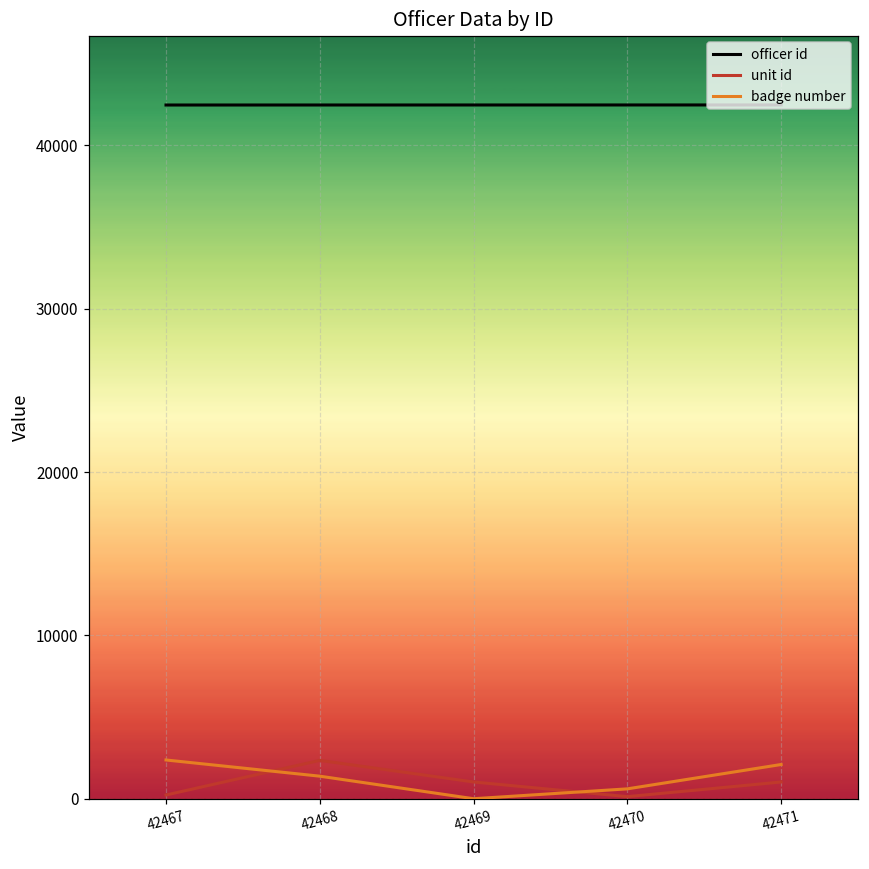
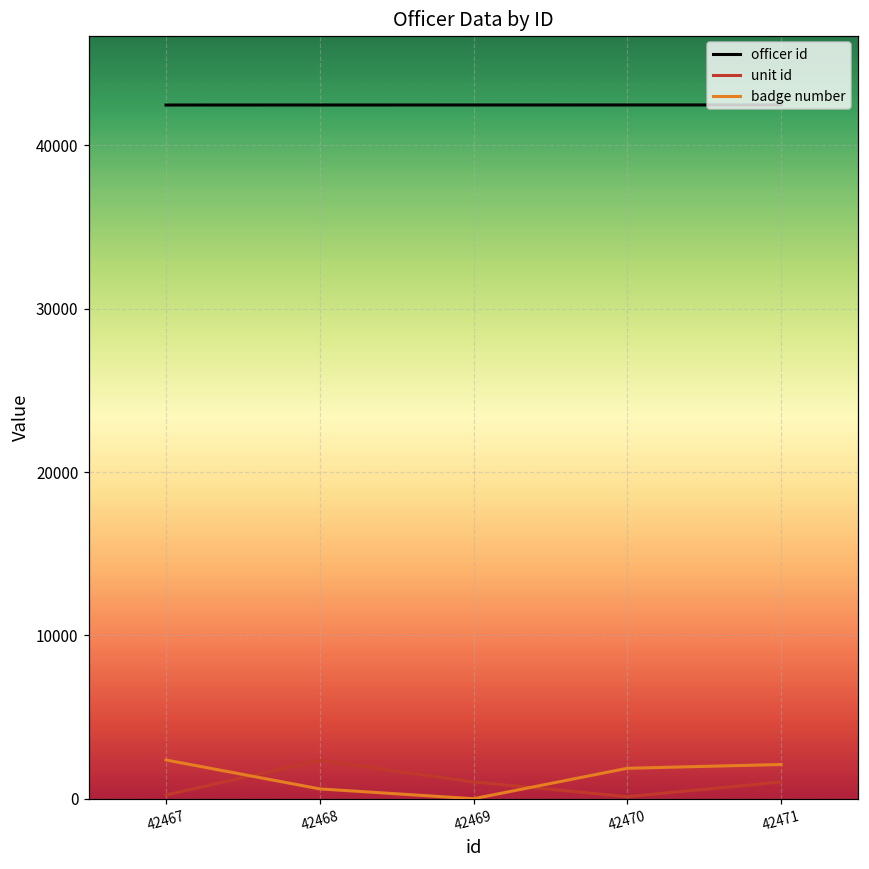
  {
    "officer id": {
      "42467": 42500,
      "42468": 42500,
      "42469": 42500,
      "42470": 42500
    },
    "unit id": {
      "42467": 200,
      "42468": 2300,
      "42469": 1000,
      "42470": 100,
      "42471": 1000
    },
    "badge number": {
      "42467": 2400,
-     "42468": 1400,
+     "42468": 600,
      "42469": 0,
-     "42470": 600,
+     "42470": 1900,
      "42471": 2100
    }
  }
